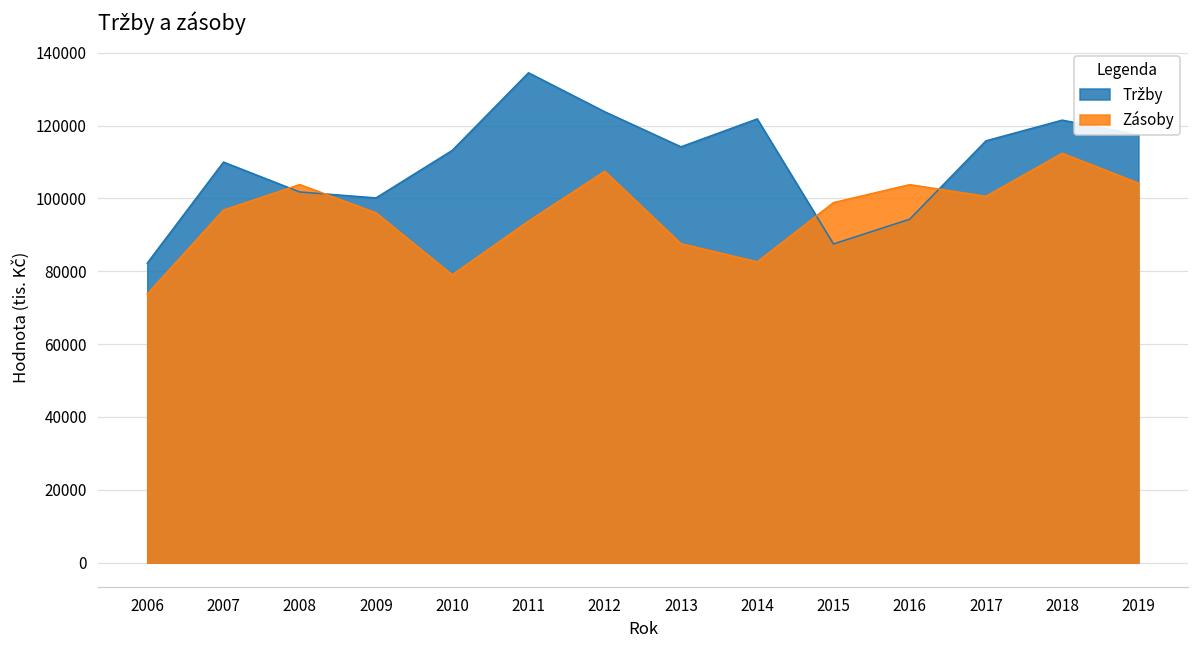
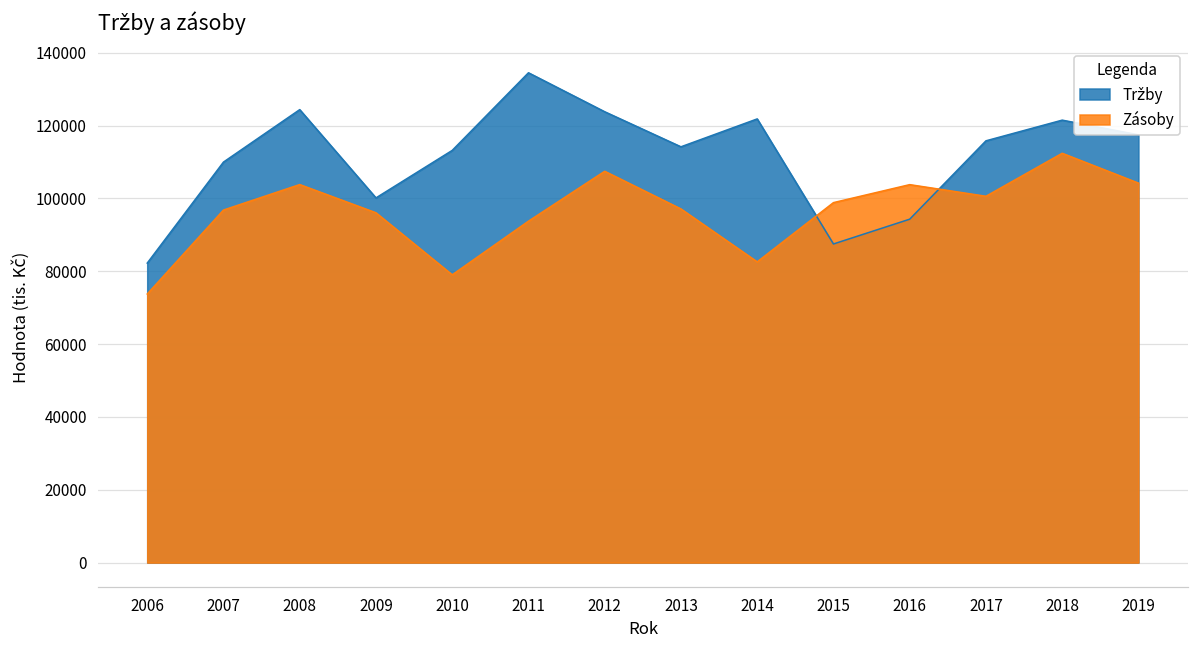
  {
    "Tržby": {
      "2006": 82000,
      "2007": 110000,
-     "2008": 102000,
+     "2008": 124000,
      "2009": 100000,
      "2010": 113000,
      "2011": 135000,
      "2012": 124000,
      "2013": 114000,
      "2014": 122000,
      "2015": 87000,
      "2016": 94000,
      "2017": 116000,
      "2018": 121000,
      "2019": 117000
    },
    "Zásoby": {
      "2006": 74000,
      "2007": 97000,
      "2008": 104000,
      "2009": 96000,
      "2010": 79000,
      "2011": 94000,
      "2012": 107000,
-     "2013": 88000,
+     "2013": 97000,
      "2014": 83000,
      "2015": 99000,
      "2016": 104000,
      "2017": 101000,
      "2018": 112000,
      "2019": 104000
    }
  }
